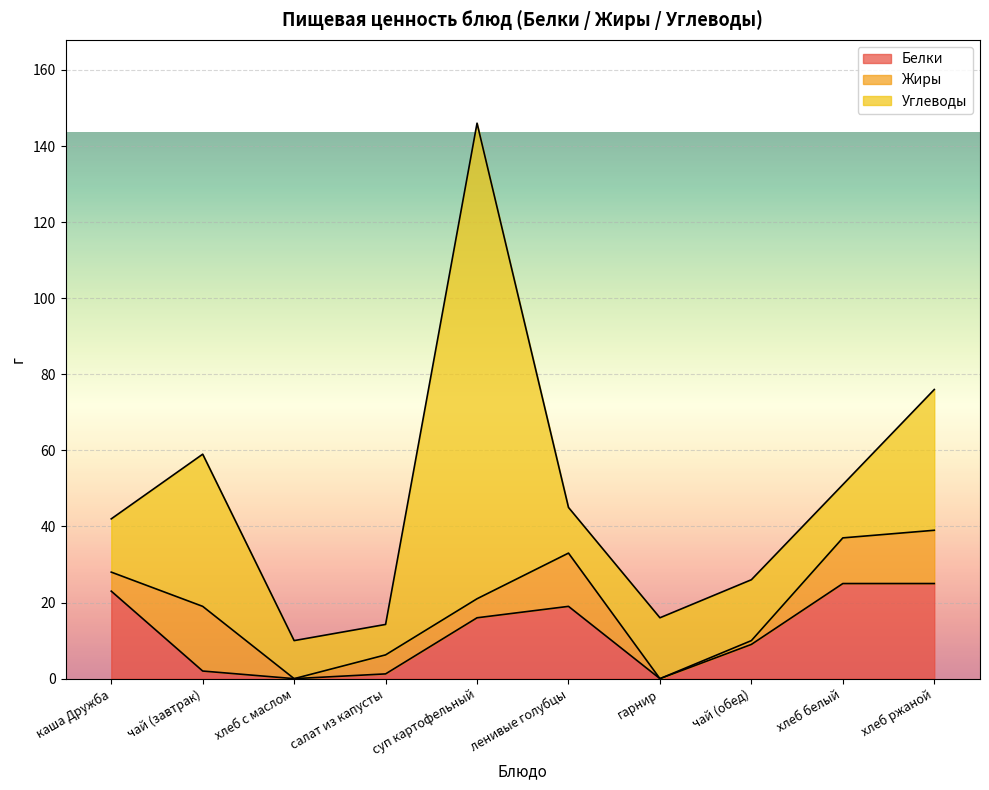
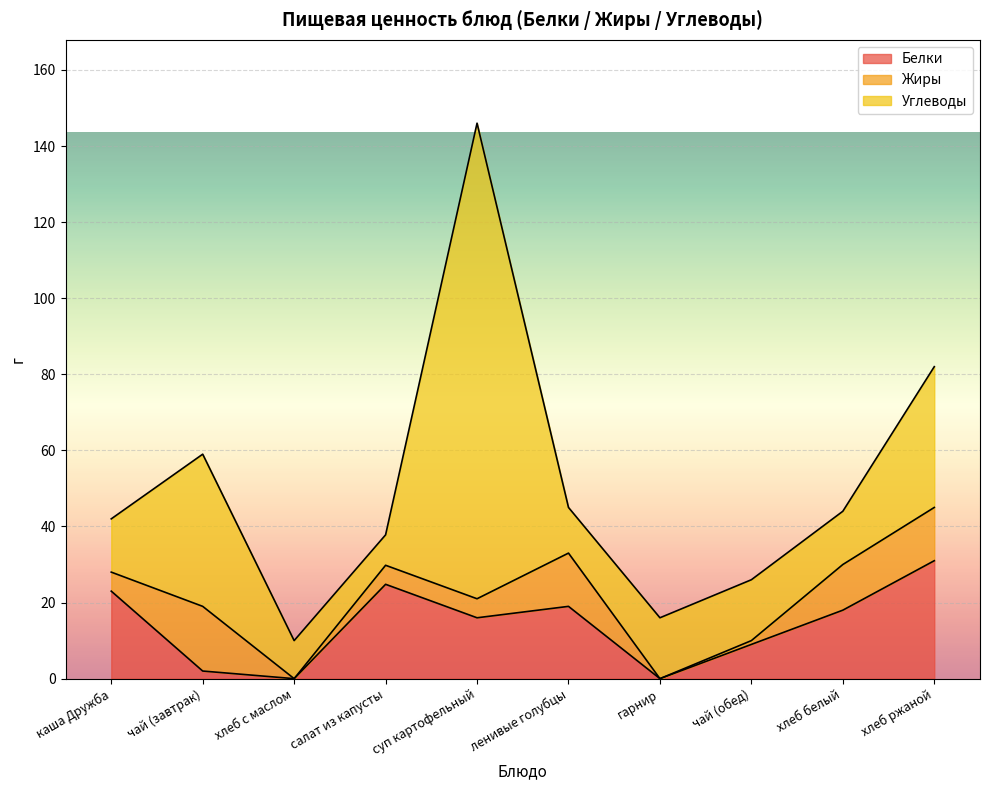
  {
    "Белки": {
      "каша Дружба": 23,
      "чай (завтрак)": 2,
-     "салат из капусты": 1,
+     "салат из капусты": 25,
      "суп картофельный": 16,
      "ленивые голубцы": 19,
      "чай (обед)": 9,
-     "хлеб белый": 25,
-     "хлеб ржаной": 25
+     "хлеб белый": 18,
+     "хлеб ржаной": 31
    }
  }
